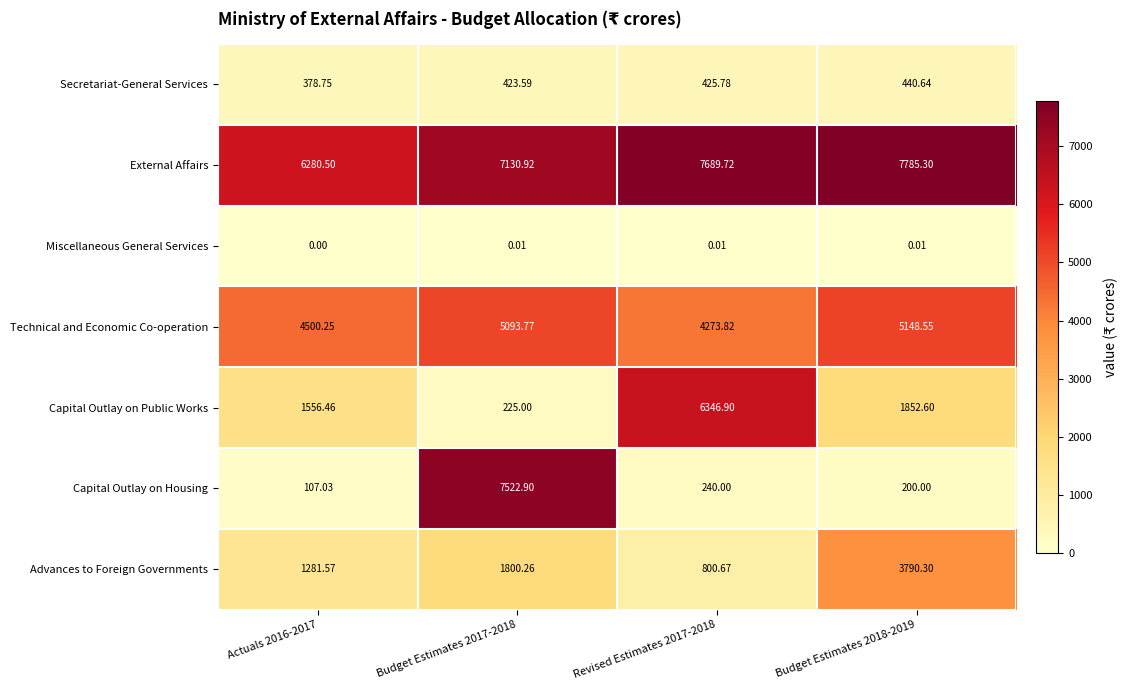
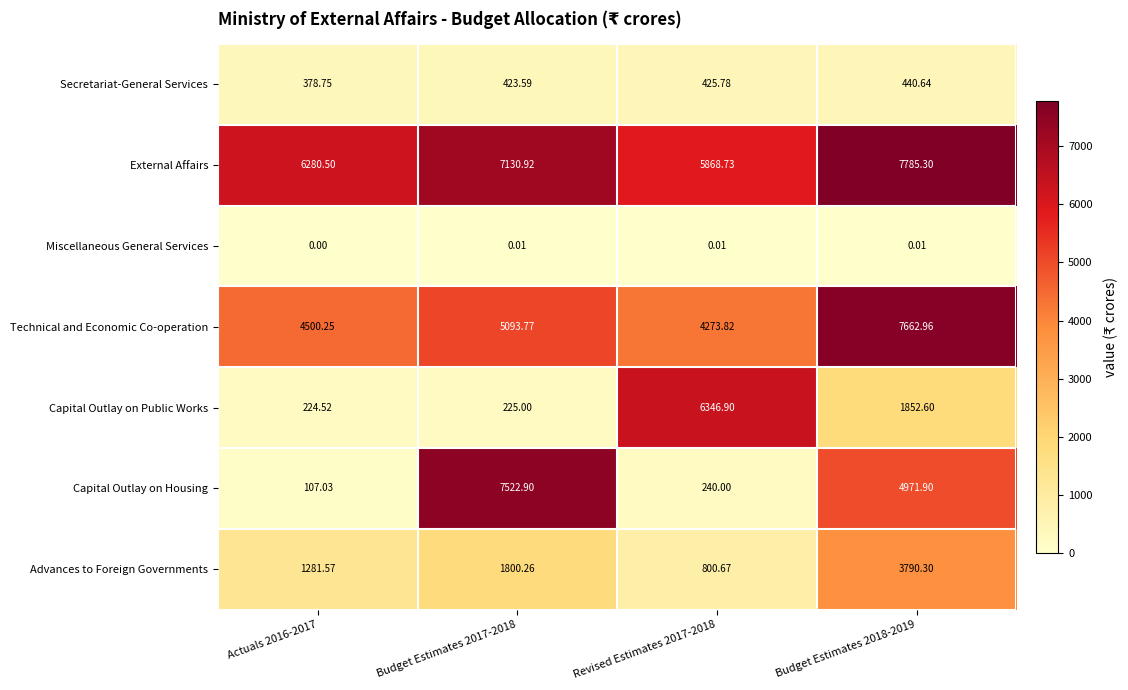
  {
    "Secretariat-General Services": {
      "Actuals 2016-2017": 378.75,
      "Budget Estimates 2017-2018": 423.59,
      "Revised Estimates 2017-2018": 425.78,
      "Budget Estimates 2018-2019": 440.64
    },
    "External Affairs": {
      "Actuals 2016-2017": 6280.50,
      "Budget Estimates 2017-2018": 7130.92,
-     "Revised Estimates 2017-2018": 7689.72,
+     "Revised Estimates 2017-2018": 5868.73,
      "Budget Estimates 2018-2019": 7785.30
    },
    "Miscellaneous General Services": {
      "Actuals 2016-2017": 0.00,
      "Budget Estimates 2017-2018": 0.01,
      "Revised Estimates 2017-2018": 0.01,
      "Budget Estimates 2018-2019": 0.01
    },
    "Technical and Economic Co-operation": {
      "Actuals 2016-2017": 4500.25,
      "Budget Estimates 2017-2018": 5093.77,
      "Revised Estimates 2017-2018": 4273.82,
-     "Budget Estimates 2018-2019": 5148.55
+     "Budget Estimates 2018-2019": 7662.96
    },
    "Capital Outlay on Public Works": {
-     "Actuals 2016-2017": 1556.46,
+     "Actuals 2016-2017": 224.52,
      "Budget Estimates 2017-2018": 225.00,
      "Revised Estimates 2017-2018": 6346.90,
      "Budget Estimates 2018-2019": 1852.60
    },
    "Capital Outlay on Housing": {
      "Actuals 2016-2017": 107.03,
      "Budget Estimates 2017-2018": 7522.90,
      "Revised Estimates 2017-2018": 240.00,
-     "Budget Estimates 2018-2019": 200.00
+     "Budget Estimates 2018-2019": 4971.90
    },
    "Advances to Foreign Governments": {
      "Actuals 2016-2017": 1281.57,
      "Budget Estimates 2017-2018": 1800.26,
      "Revised Estimates 2017-2018": 800.67,
      "Budget Estimates 2018-2019": 3790.30
    }
  }
